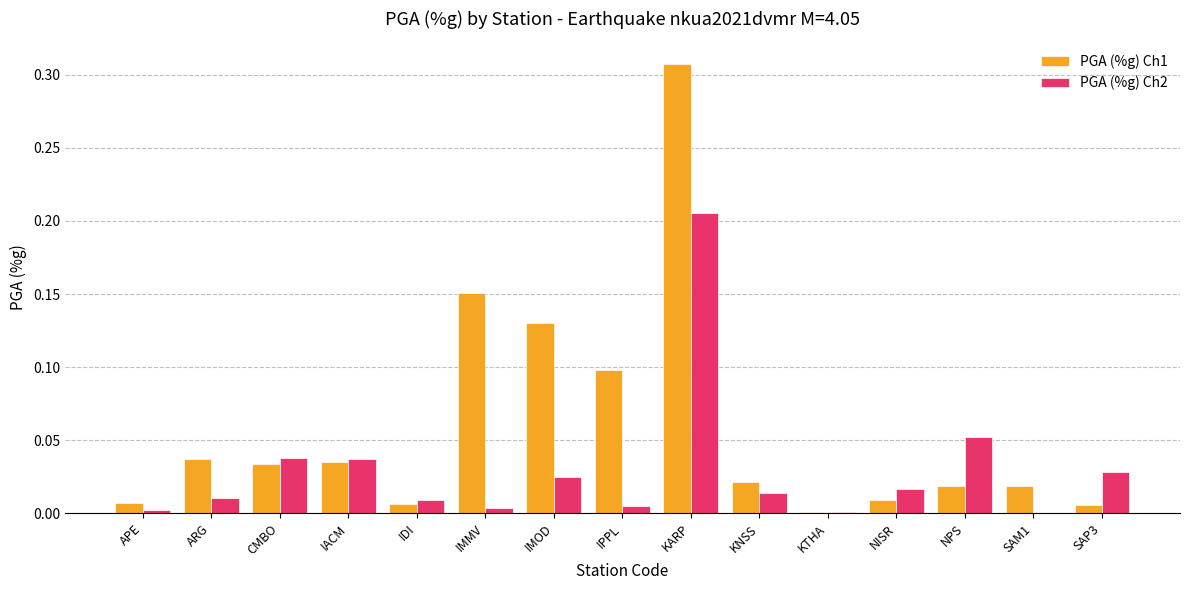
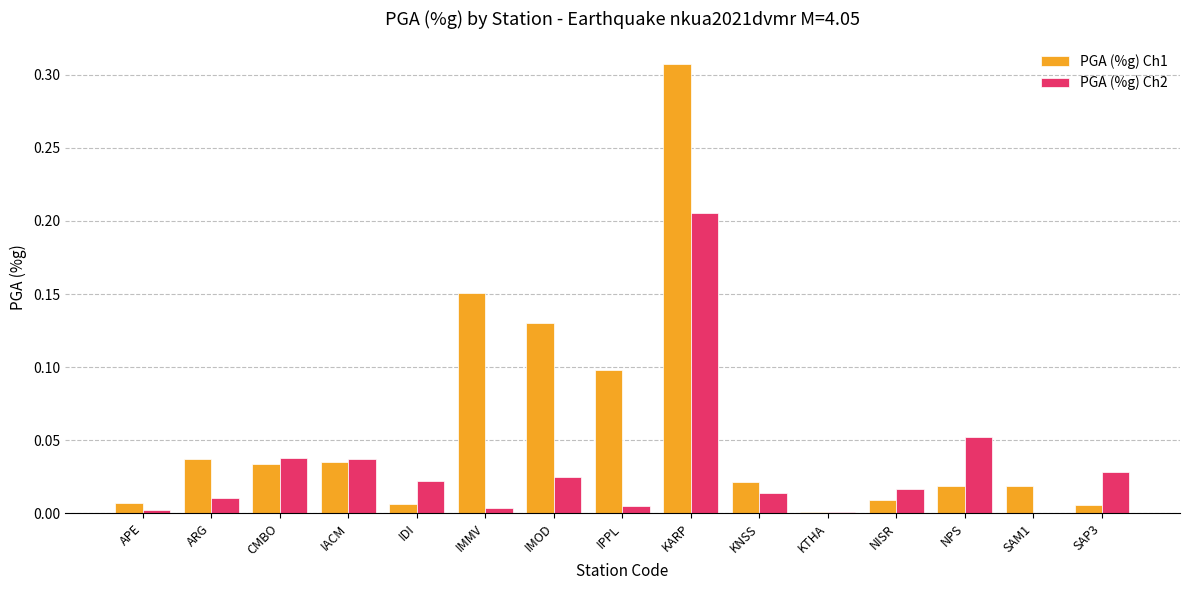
  {
    "PGA (%g) Ch1": {
      "APE": 0.007,
      "ARG": 0.037,
      "CMBO": 0.034,
      "IACM": 0.035,
      "IDI": 0.007,
      "IMMV": 0.151,
      "IMOD": 0.130,
      "IPPL": 0.098,
      "KARP": 0.308,
      "KNSS": 0.021,
      "NISR": 0.009,
      "NPS": 0.018,
      "SAM1": 0.019,
      "SAP3": 0.006
    },
    "PGA (%g) Ch2": {
      "APE": 0.003,
      "ARG": 0.011,
      "CMBO": 0.038,
      "IACM": 0.037,
-     "IDI": 0.009,
+     "IDI": 0.022,
      "IMMV": 0.004,
      "IMOD": 0.025,
      "IPPL": 0.005,
      "KARP": 0.206,
      "KNSS": 0.014,
      "NISR": 0.017,
      "NPS": 0.052,
      "SAP3": 0.028
    }
  }
